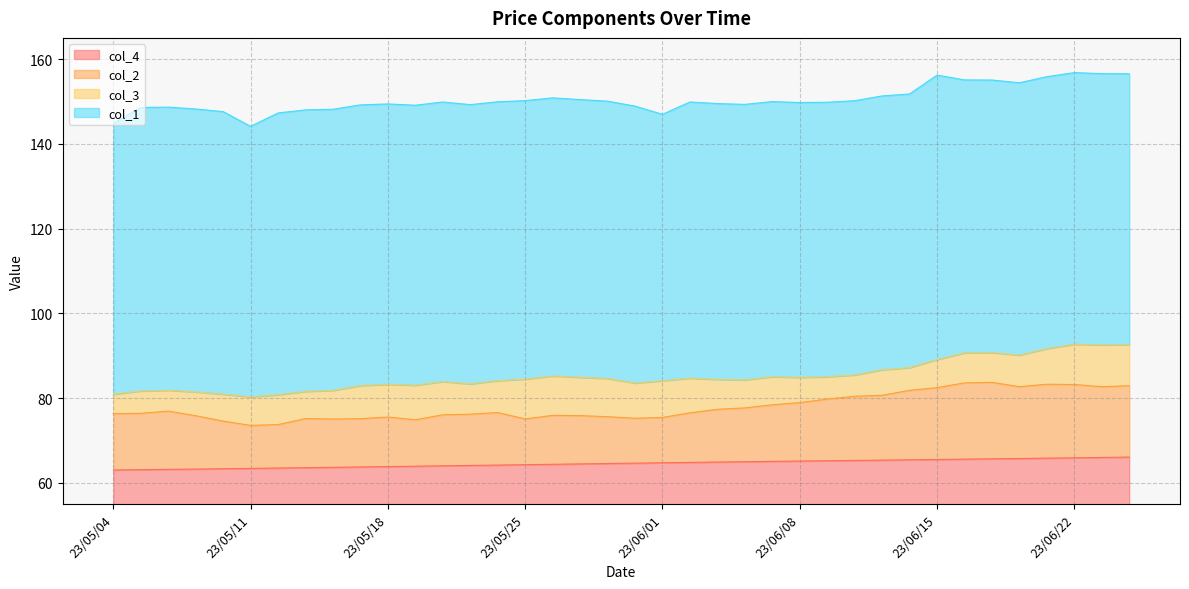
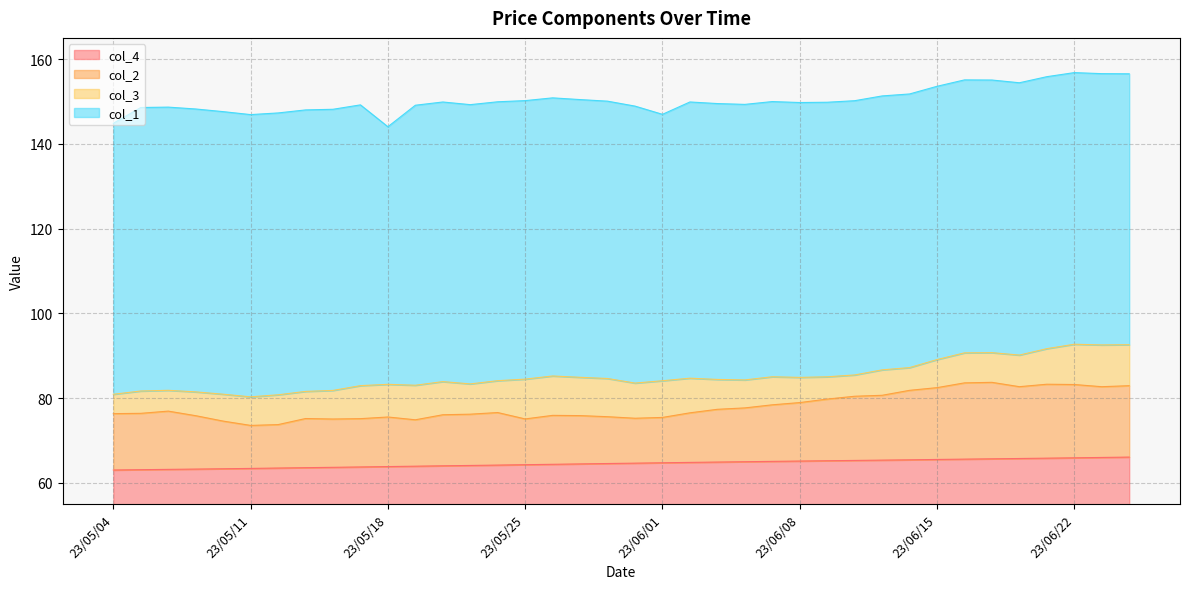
  {
    "col_1": {
-     "23/05/11": 144,
-     "23/05/18": 149,
+     "23/05/11": 147,
+     "23/05/18": 144,
      "23/05/25": 150,
      "23/06/01": 147,
      "23/06/08": 150,
-     "23/06/15": 156,
+     "23/06/15": 154,
      "23/06/22": 157
    }
  }
